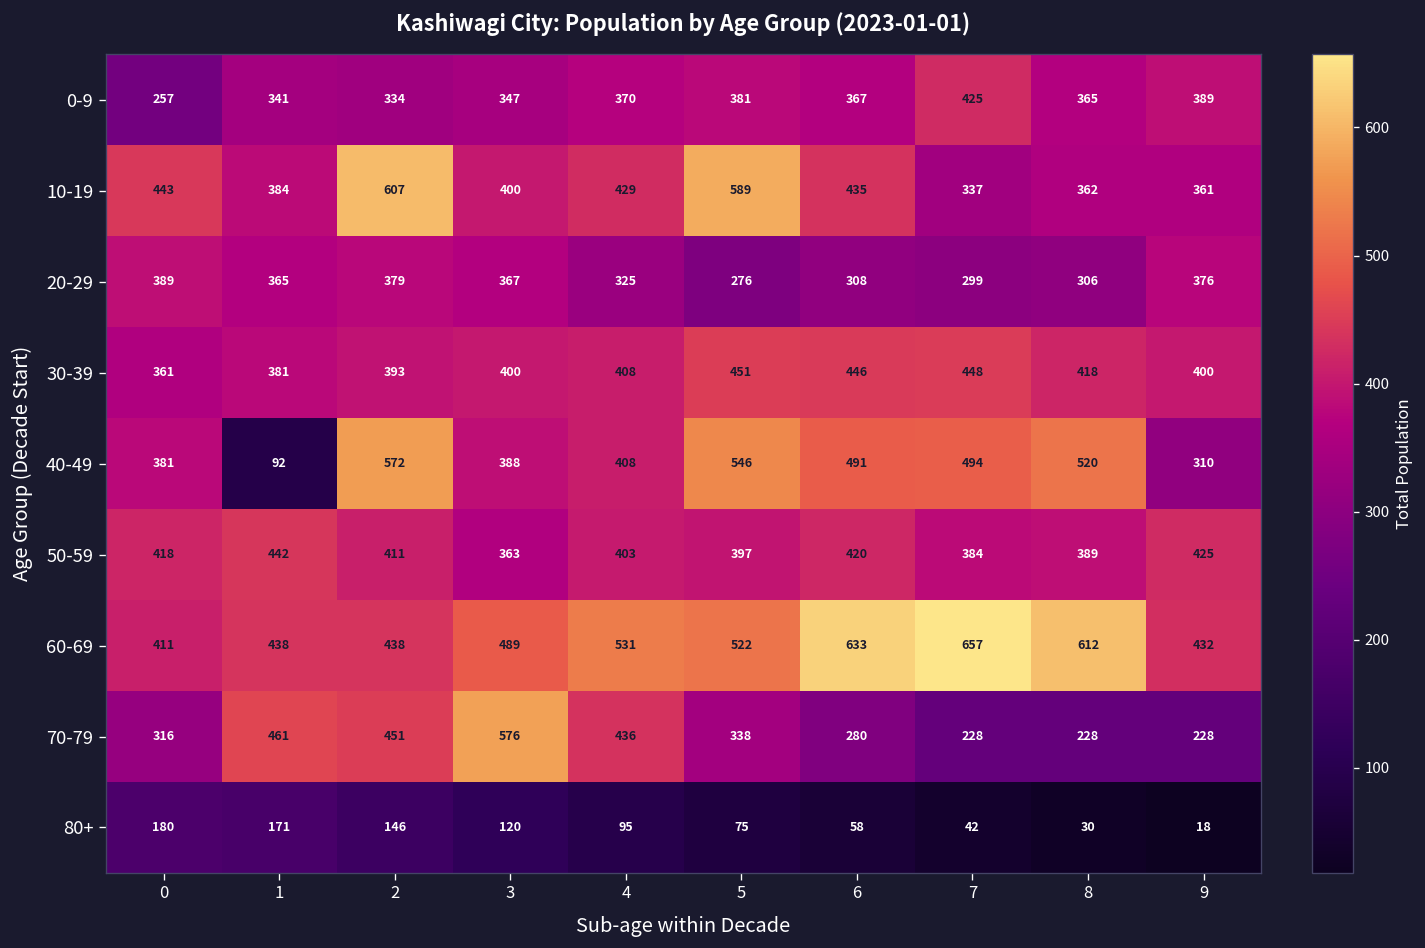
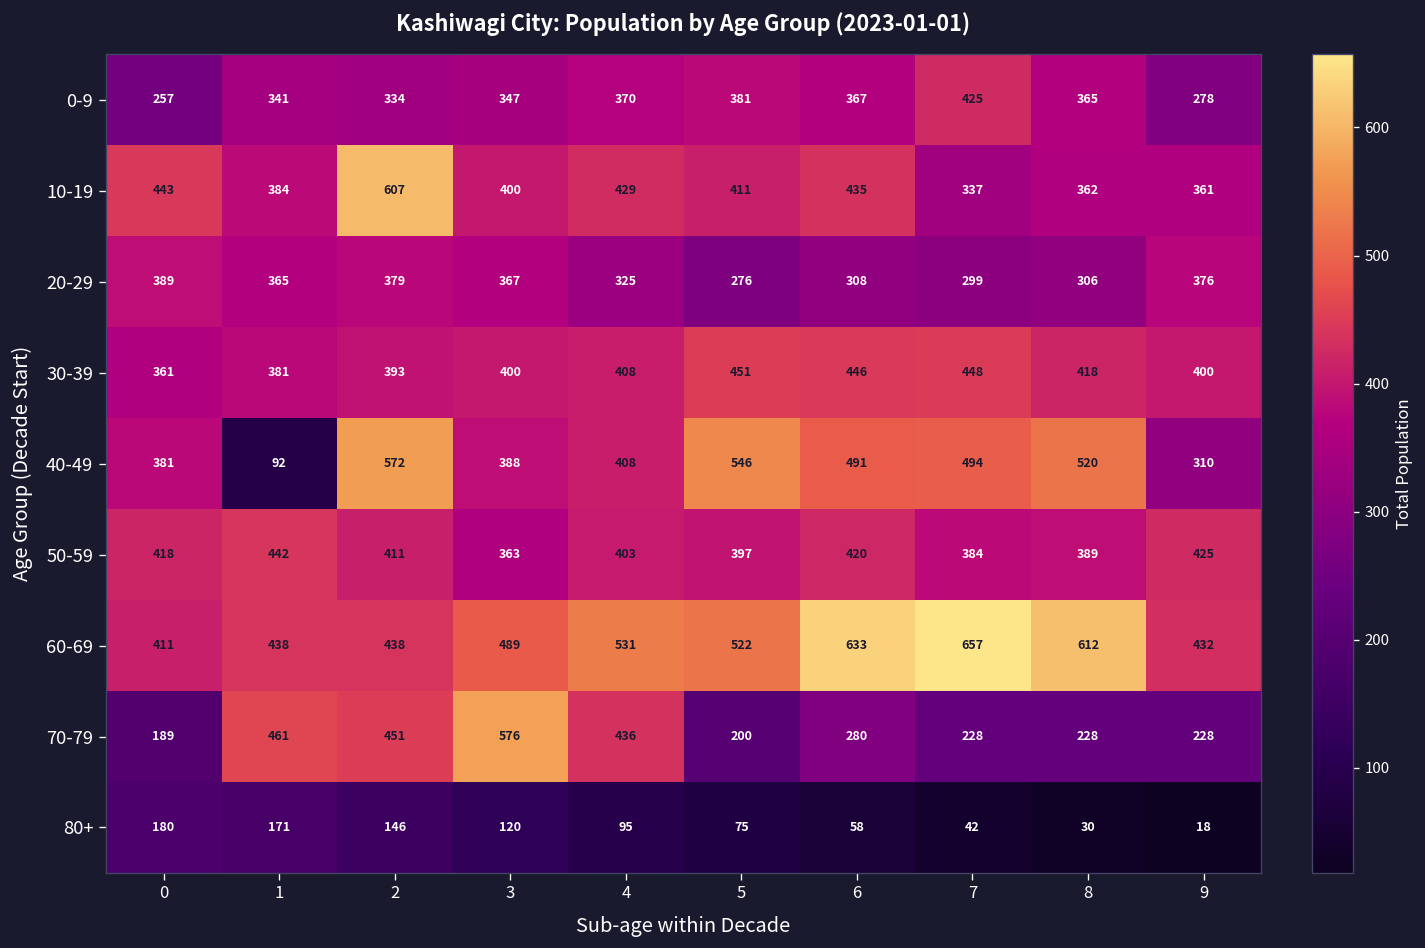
  {
    "0-9": {
      "0": 257,
      "1": 341,
      "2": 334,
      "3": 347,
      "4": 370,
      "5": 381,
      "6": 367,
      "7": 425,
      "8": 365,
-     "9": 389
+     "9": 278
    },
    "10-19": {
      "0": 443,
      "1": 384,
      "2": 607,
      "3": 400,
      "4": 429,
-     "5": 589,
+     "5": 411,
      "6": 435,
      "7": 337,
      "8": 362,
      "9": 361
    },
    "20-29": {
      "0": 389,
      "1": 365,
      "2": 379,
      "3": 367,
      "4": 325,
      "5": 276,
      "6": 308,
      "7": 299,
      "8": 306,
      "9": 376
    },
    "30-39": {
      "0": 361,
      "1": 381,
      "2": 393,
      "3": 400,
      "4": 408,
      "5": 451,
      "6": 446,
      "7": 448,
      "8": 418,
      "9": 400
    },
    "40-49": {
      "0": 381,
      "1": 92,
      "2": 572,
      "3": 388,
      "4": 408,
      "5": 546,
      "6": 491,
      "7": 494,
      "8": 520,
      "9": 310
    },
    "50-59": {
      "0": 418,
      "1": 442,
      "2": 411,
      "3": 363,
      "4": 403,
      "5": 397,
      "6": 420,
      "7": 384,
      "8": 389,
      "9": 425
    },
    "60-69": {
      "0": 411,
      "1": 438,
      "2": 438,
      "3": 489,
      "4": 531,
      "5": 522,
      "6": 633,
      "7": 657,
      "8": 612,
      "9": 432
    },
    "70-79": {
-     "0": 316,
+     "0": 189,
      "1": 461,
      "2": 451,
      "3": 576,
      "4": 436,
-     "5": 338,
+     "5": 200,
      "6": 280,
      "7": 228,
      "8": 228,
      "9": 228
    },
    "80+": {
      "0": 180,
      "1": 171,
      "2": 146,
      "3": 120,
      "4": 95,
      "5": 75,
      "6": 58,
      "7": 42,
      "8": 30,
      "9": 18
    }
  }
